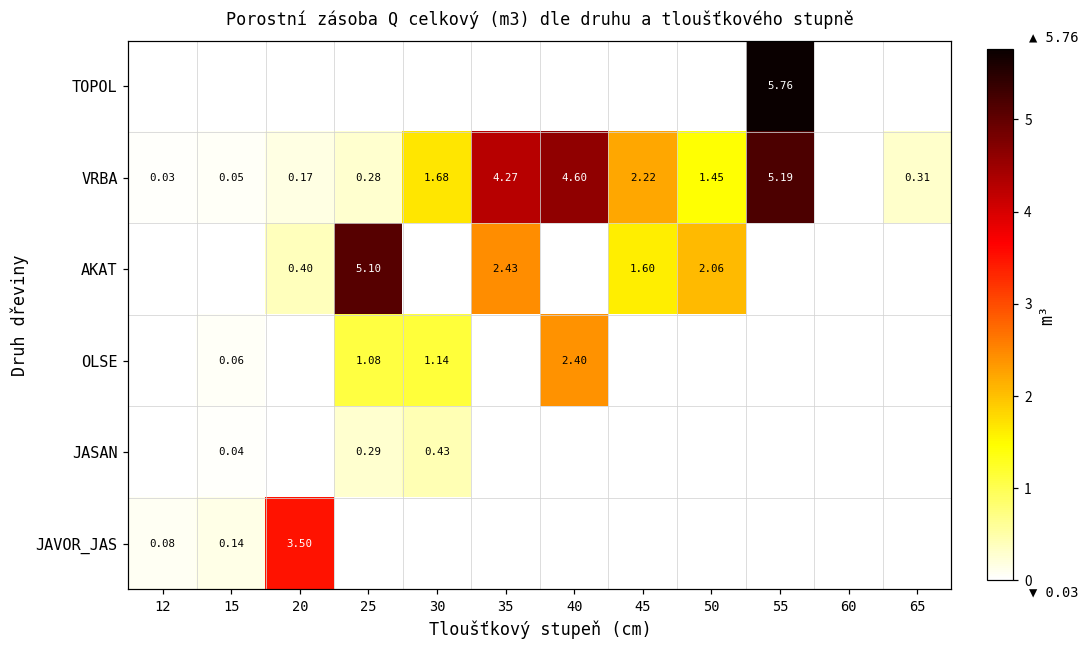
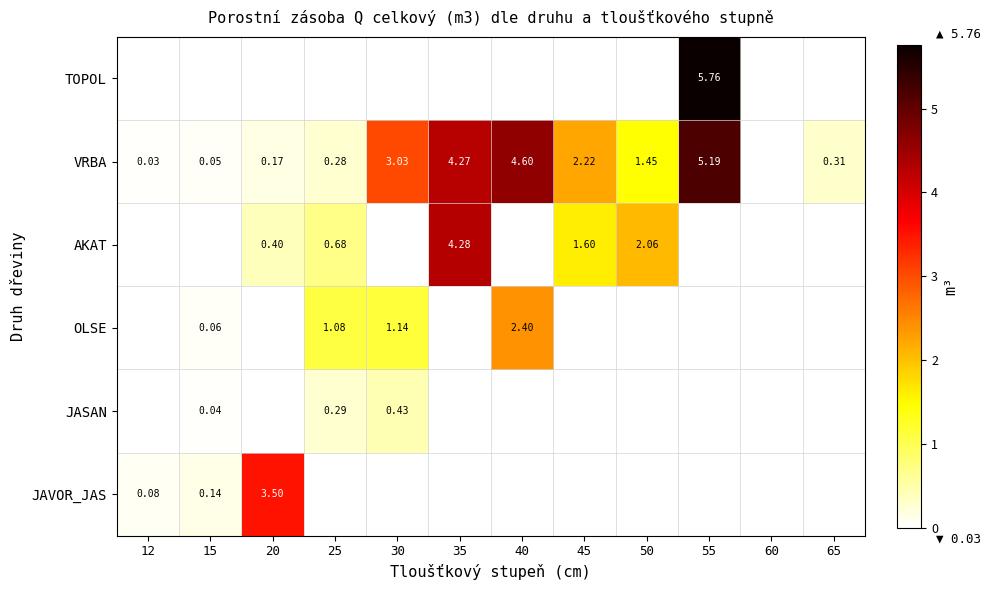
  {
    "TOPOL": {
      "55": 5.76
    },
    "VRBA": {
      "12": 0.03,
      "15": 0.05,
      "20": 0.17,
      "25": 0.28,
-     "30": 1.68,
+     "30": 3.03,
      "35": 4.27,
      "40": 4.60,
      "45": 2.22,
      "50": 1.45,
      "55": 5.19,
      "65": 0.31
    },
    "AKAT": {
      "20": 0.40,
-     "25": 5.10,
-     "35": 2.43,
+     "25": 0.68,
+     "35": 4.28,
      "45": 1.60,
      "50": 2.06
    },
    "OLSE": {
      "15": 0.06,
      "25": 1.08,
      "30": 1.14,
      "40": 2.40
    },
    "JASAN": {
      "15": 0.04,
      "25": 0.29,
      "30": 0.43
    },
    "JAVOR_JAS": {
      "12": 0.08,
      "15": 0.14,
      "20": 3.50
    }
  }
